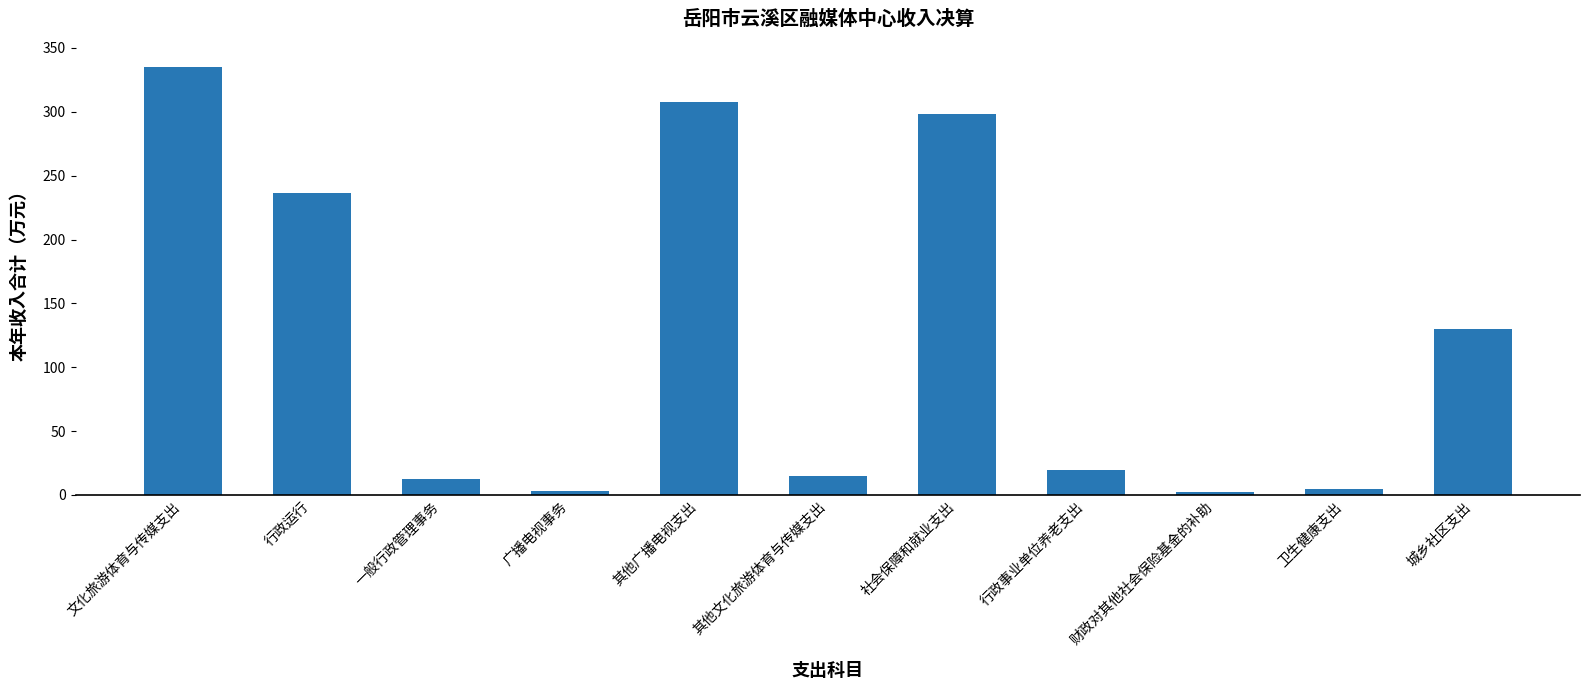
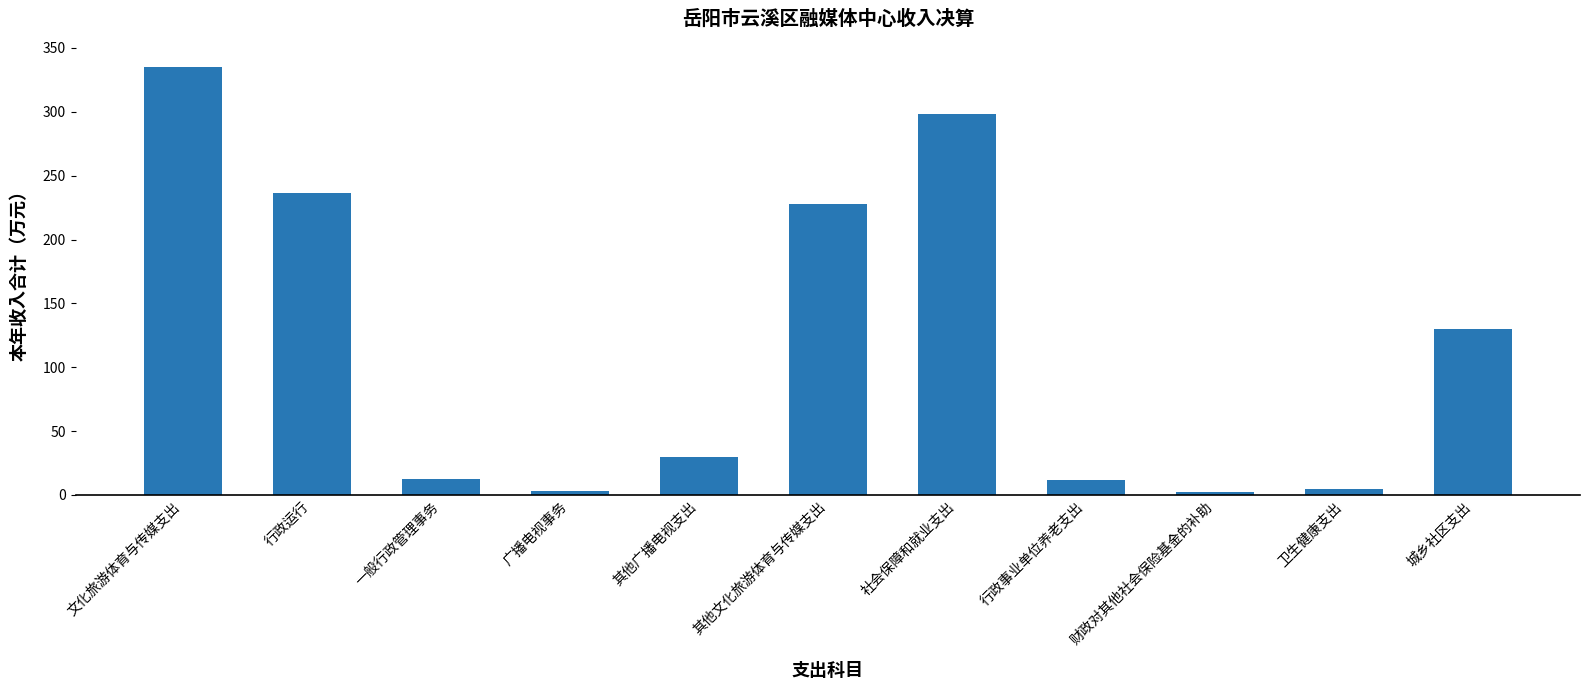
  {
    "文化旅游体育与传媒支出": 335,
    "行政运行": 237,
    "一般行政管理事务": 13,
    "广播电视事务": 4,
-   "其他广播电视支出": 308,
-   "其他文化旅游体育与传媒支出": 15,
+   "其他广播电视支出": 30,
+   "其他文化旅游体育与传媒支出": 228,
    "社会保障和就业支出": 298,
-   "行政事业单位养老支出": 19,
+   "行政事业单位养老支出": 12,
    "财政对其他社会保险基金的补助": 2,
    "卫生健康支出": 4,
    "城乡社区支出": 130
  }
